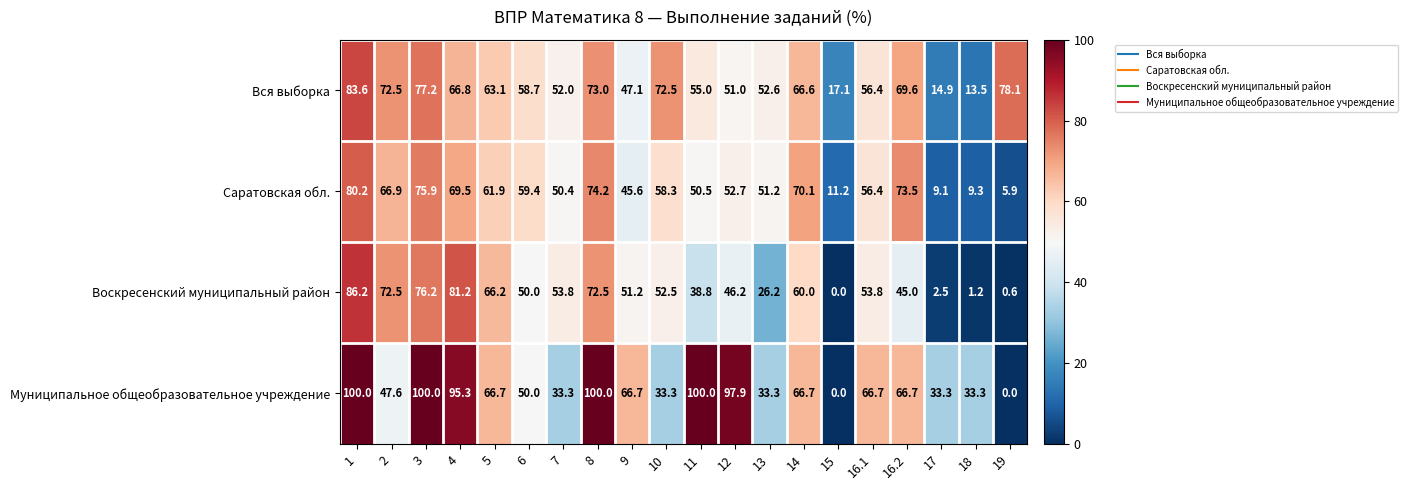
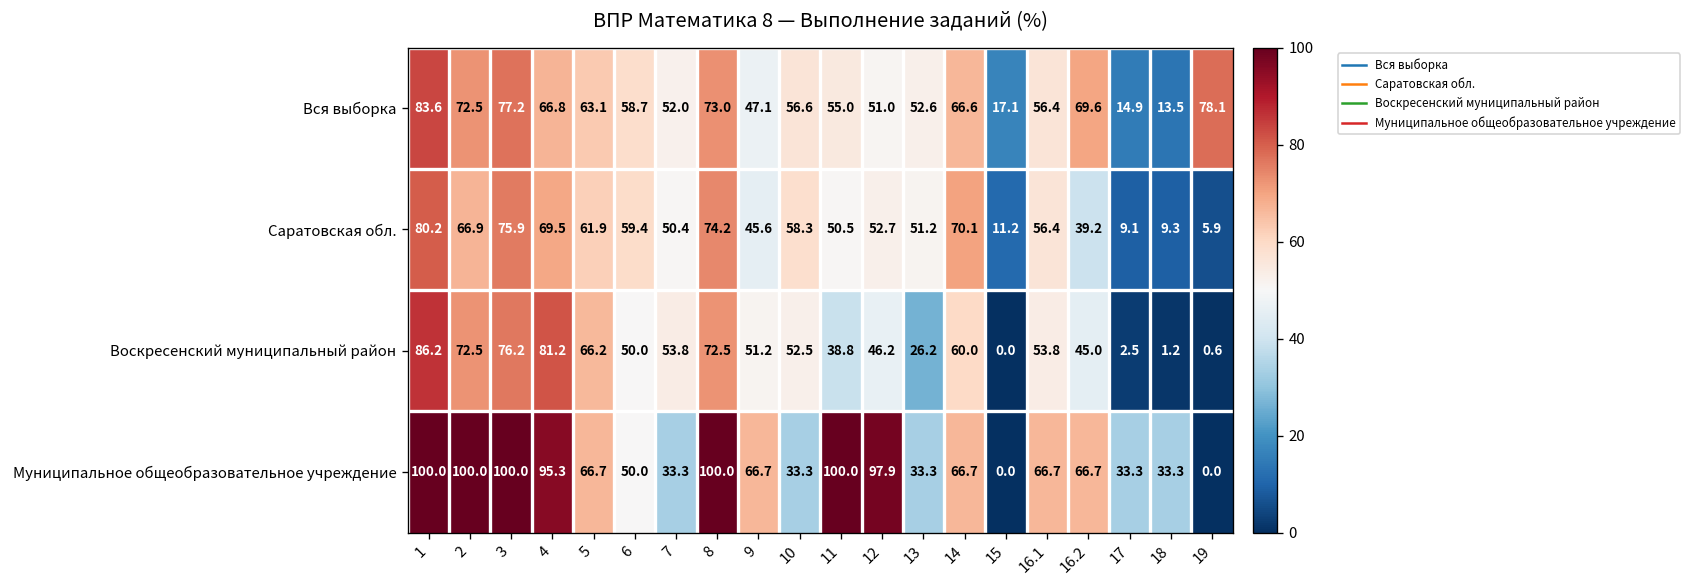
  {
    "Вся выборка": {
      "1": 83.6,
      "2": 72.5,
      "3": 77.2,
      "4": 66.8,
      "5": 63.1,
      "6": 58.7,
      "7": 52.0,
      "8": 73.0,
      "9": 47.1,
-     "10": 72.5,
+     "10": 56.6,
      "11": 55.0,
      "12": 51.0,
      "13": 52.6,
      "14": 66.6,
      "15": 17.1,
      "16.1": 56.4,
      "16.2": 69.6,
      "17": 14.9,
      "18": 13.5,
      "19": 78.1
    },
    "Саратовская обл.": {
      "1": 80.2,
      "2": 66.9,
      "3": 75.9,
      "4": 69.5,
      "5": 61.9,
      "6": 59.4,
      "7": 50.4,
      "8": 74.2,
      "9": 45.6,
      "10": 58.3,
      "11": 50.5,
      "12": 52.7,
      "13": 51.2,
      "14": 70.1,
      "15": 11.2,
      "16.1": 56.4,
-     "16.2": 73.5,
+     "16.2": 39.2,
      "17": 9.1,
      "18": 9.3,
      "19": 5.9
    },
    "Воскресенский муниципальный район": {
      "1": 86.2,
      "2": 72.5,
      "3": 76.2,
      "4": 81.2,
      "5": 66.2,
      "6": 50.0,
      "7": 53.8,
      "8": 72.5,
      "9": 51.2,
      "10": 52.5,
      "11": 38.8,
      "12": 46.2,
      "13": 26.2,
      "14": 60.0,
      "15": 0.0,
      "16.1": 53.8,
      "16.2": 45.0,
      "17": 2.5,
      "18": 1.2,
      "19": 0.6
    },
    "Муниципальное общеобразовательное учреждение": {
      "1": 100.0,
-     "2": 47.6,
+     "2": 100.0,
      "3": 100.0,
      "4": 95.3,
      "5": 66.7,
      "6": 50.0,
      "7": 33.3,
      "8": 100.0,
      "9": 66.7,
      "10": 33.3,
      "11": 100.0,
      "12": 97.9,
      "13": 33.3,
      "14": 66.7,
      "15": 0.0,
      "16.1": 66.7,
      "16.2": 66.7,
      "17": 33.3,
      "18": 33.3,
      "19": 0.0
    }
  }
